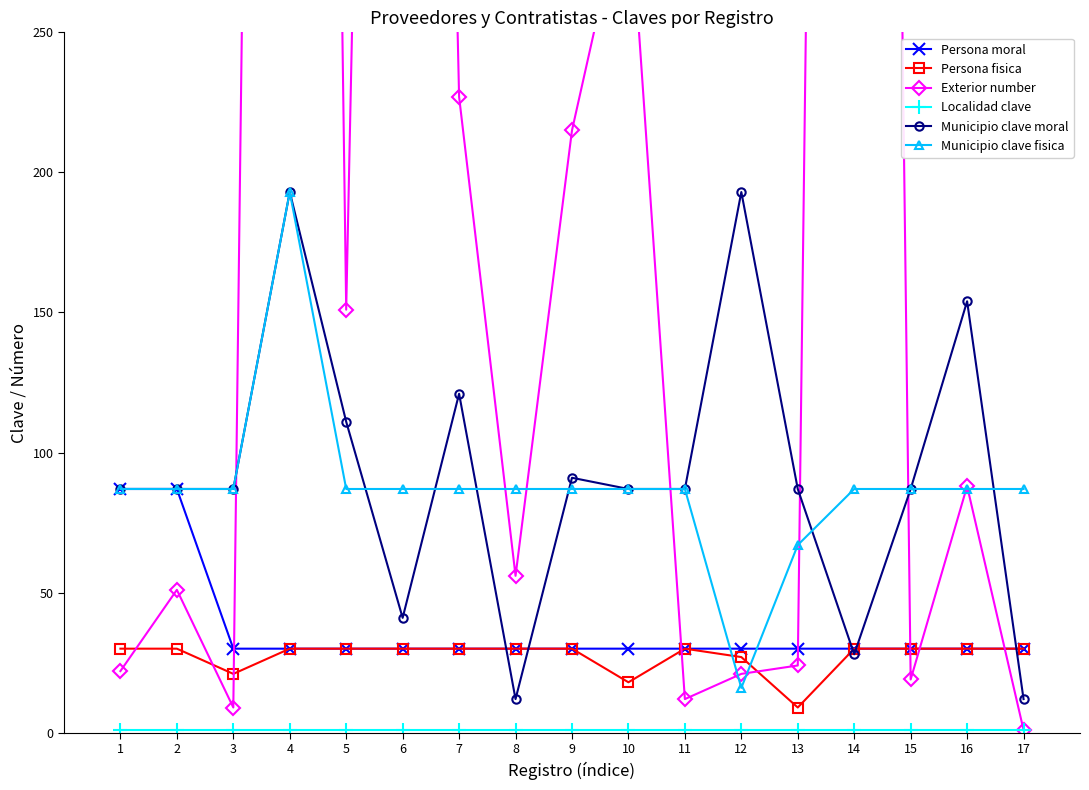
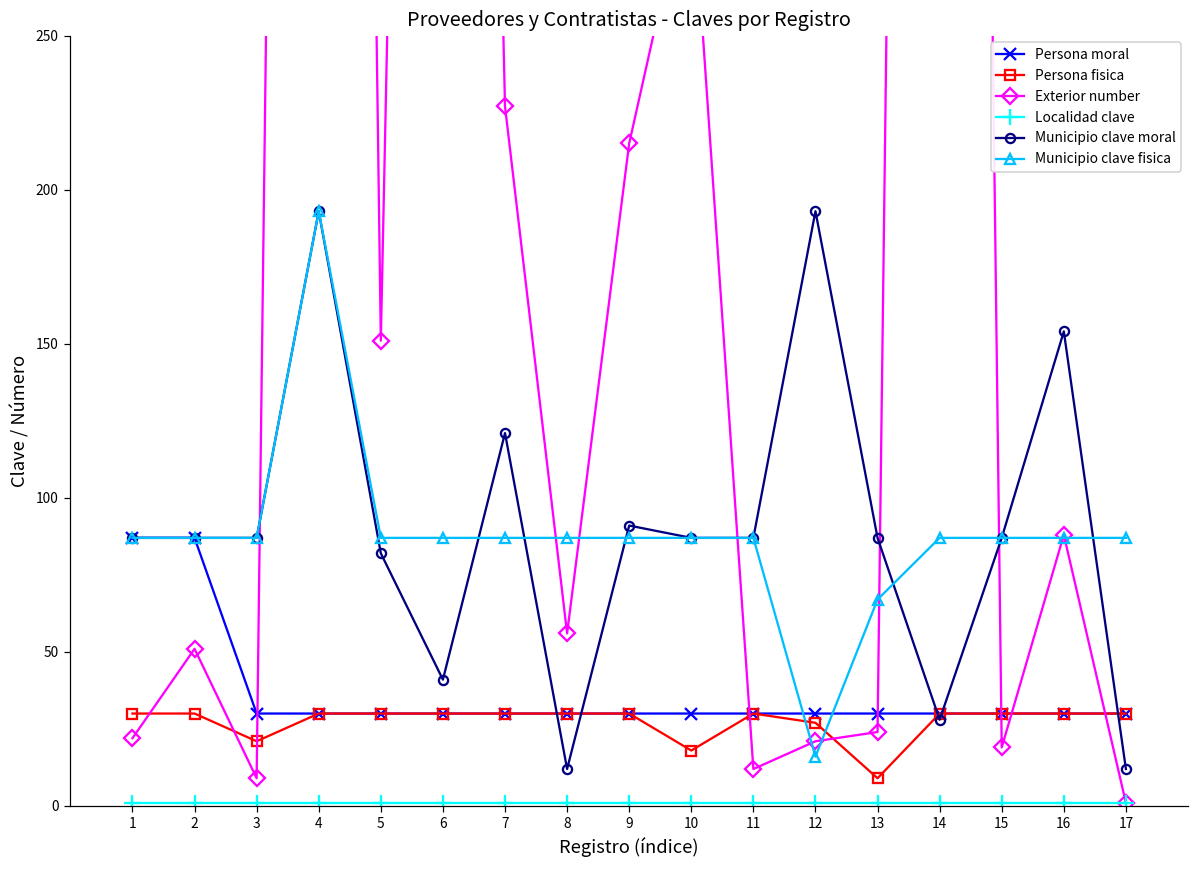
  {
    "Persona moral": {
      "3": 30,
      "10": 30,
      "12": 30,
      "13": 30
    },
    "Persona fisica": {
      "1": 30,
      "2": 30,
      "3": 21,
      "10": 18,
      "12": 27,
      "13": 9
    },
    "Exterior number": {
      "1": 22,
      "2": 51,
      "3": 9,
      "5": 151,
      "7": 227,
      "8": 56,
      "9": 215,
      "11": 12,
      "12": 21,
      "13": 24,
      "15": 19,
      "16": 88
    },
    "Localidad clave": {
      "1": 1,
      "2": 1,
      "3": 1,
      "4": 1,
      "5": 1,
      "6": 1,
      "7": 1,
      "8": 1,
      "9": 1,
      "10": 1,
      "11": 1,
      "12": 1,
      "13": 1,
      "14": 1,
      "15": 1,
      "16": 1
    },
    "Municipio clave moral": {
-     "5": 111,
+     "5": 82,
      "6": 41,
      "7": 121,
      "8": 12,
      "9": 91,
      "12": 193,
      "13": 87,
      "14": 28,
      "16": 154,
      "17": 12
    },
    "Municipio clave fisica": {
      "5": 87,
      "6": 87,
      "7": 87,
      "8": 87,
      "9": 87,
      "12": 16,
      "13": 67,
      "14": 87,
      "16": 87,
      "17": 87
    }
  }
